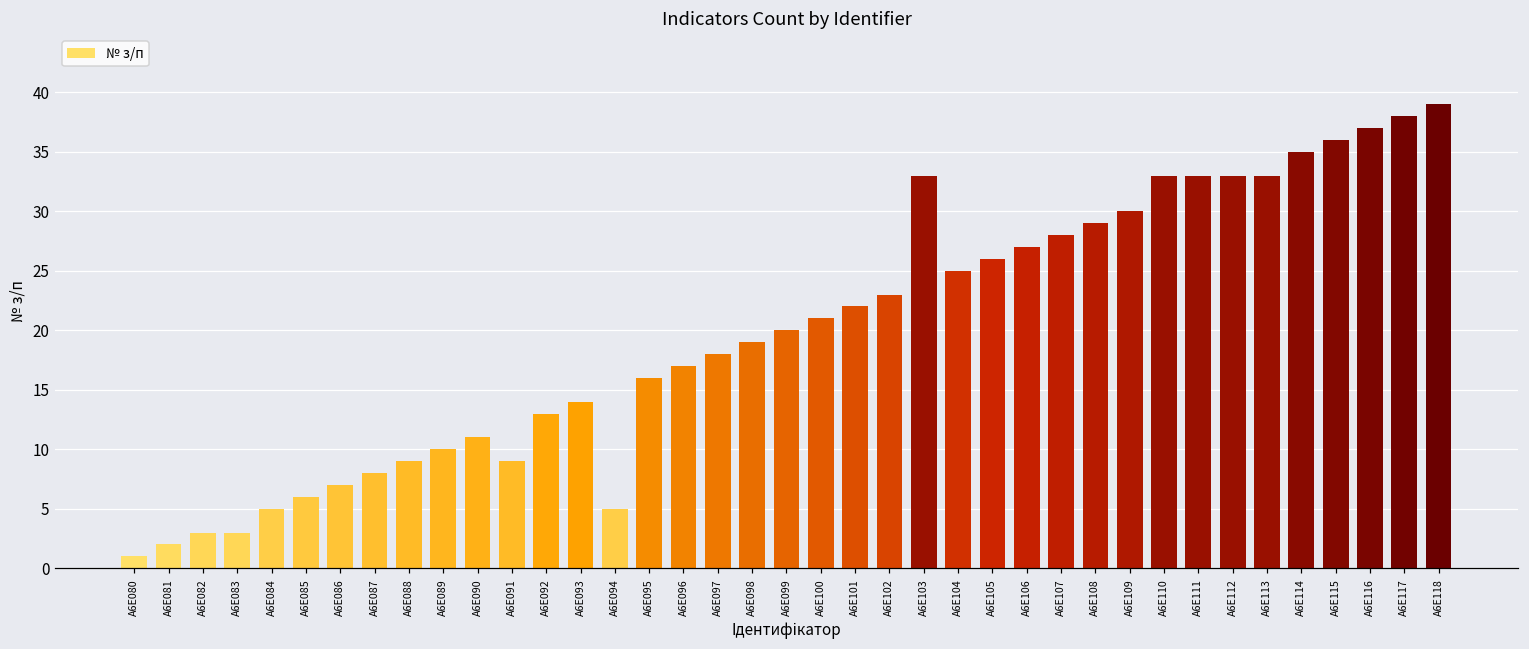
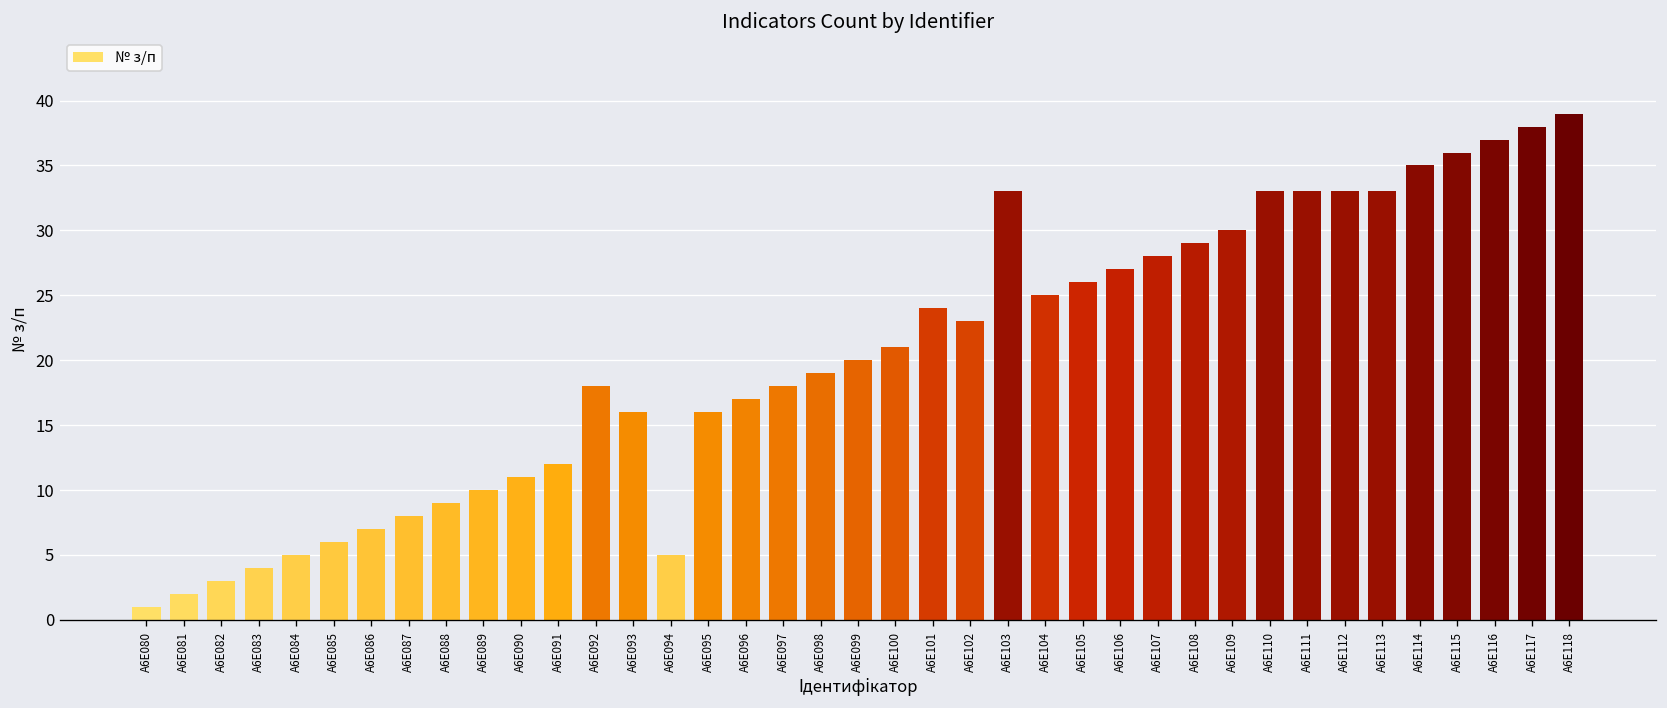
  {
    "A6E080": 1,
    "A6E081": 2,
    "A6E082": 3,
-   "A6E083": 3,
+   "A6E083": 4,
    "A6E084": 5,
    "A6E085": 6,
    "A6E086": 7,
    "A6E087": 8,
    "A6E088": 9,
    "A6E089": 10,
    "A6E090": 11,
-   "A6E091": 9,
-   "A6E092": 13,
-   "A6E093": 14,
+   "A6E091": 12,
+   "A6E092": 18,
+   "A6E093": 16,
    "A6E094": 5,
    "A6E095": 16,
    "A6E096": 17,
    "A6E097": 18,
    "A6E098": 19,
    "A6E099": 20,
    "A6E100": 21,
-   "A6E101": 22,
+   "A6E101": 24,
    "A6E102": 23,
    "A6E103": 33,
    "A6E104": 25,
    "A6E105": 26,
    "A6E106": 27,
    "A6E107": 28,
    "A6E108": 29,
    "A6E109": 30,
    "A6E110": 33,
    "A6E111": 33,
    "A6E112": 33,
    "A6E113": 33,
    "A6E114": 35,
    "A6E115": 36,
    "A6E116": 37,
    "A6E117": 38,
    "A6E118": 39
  }
